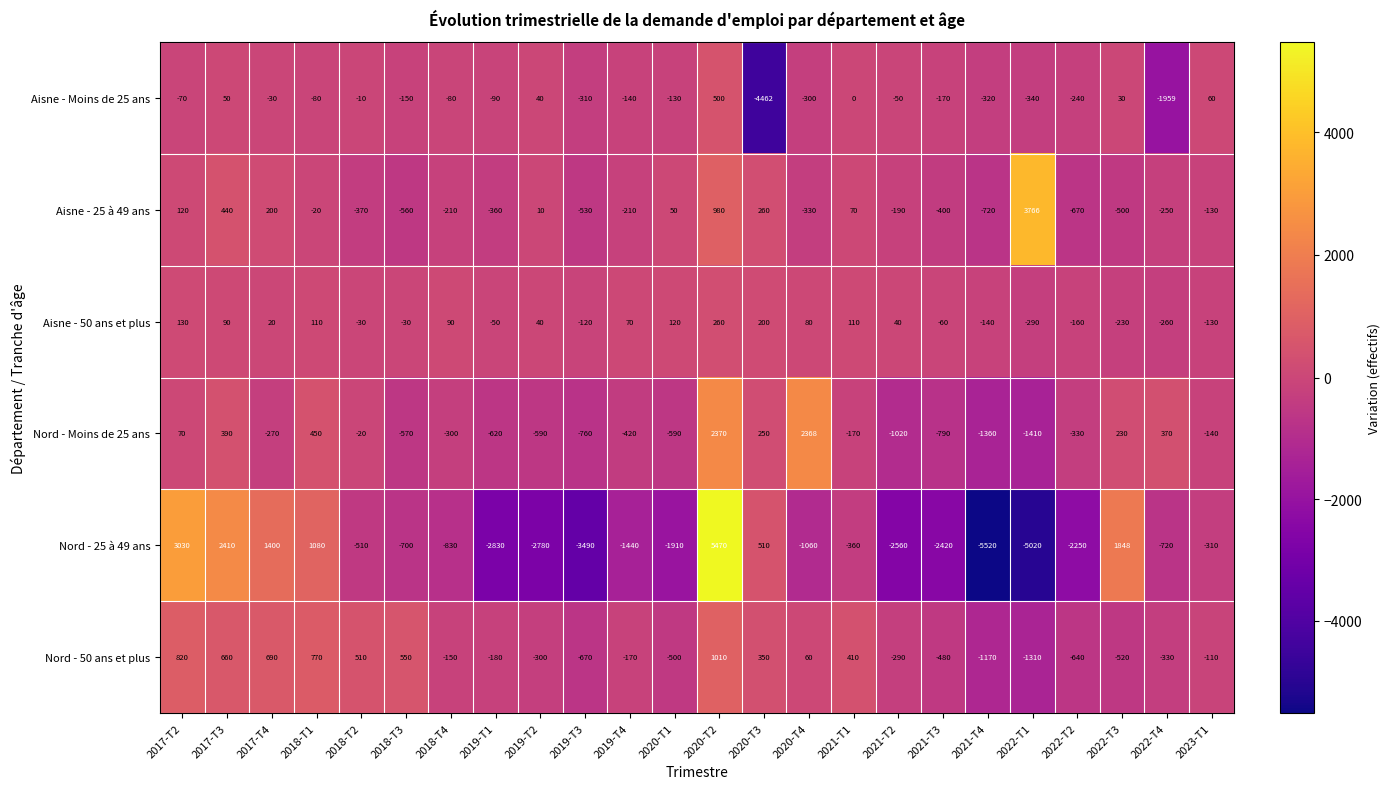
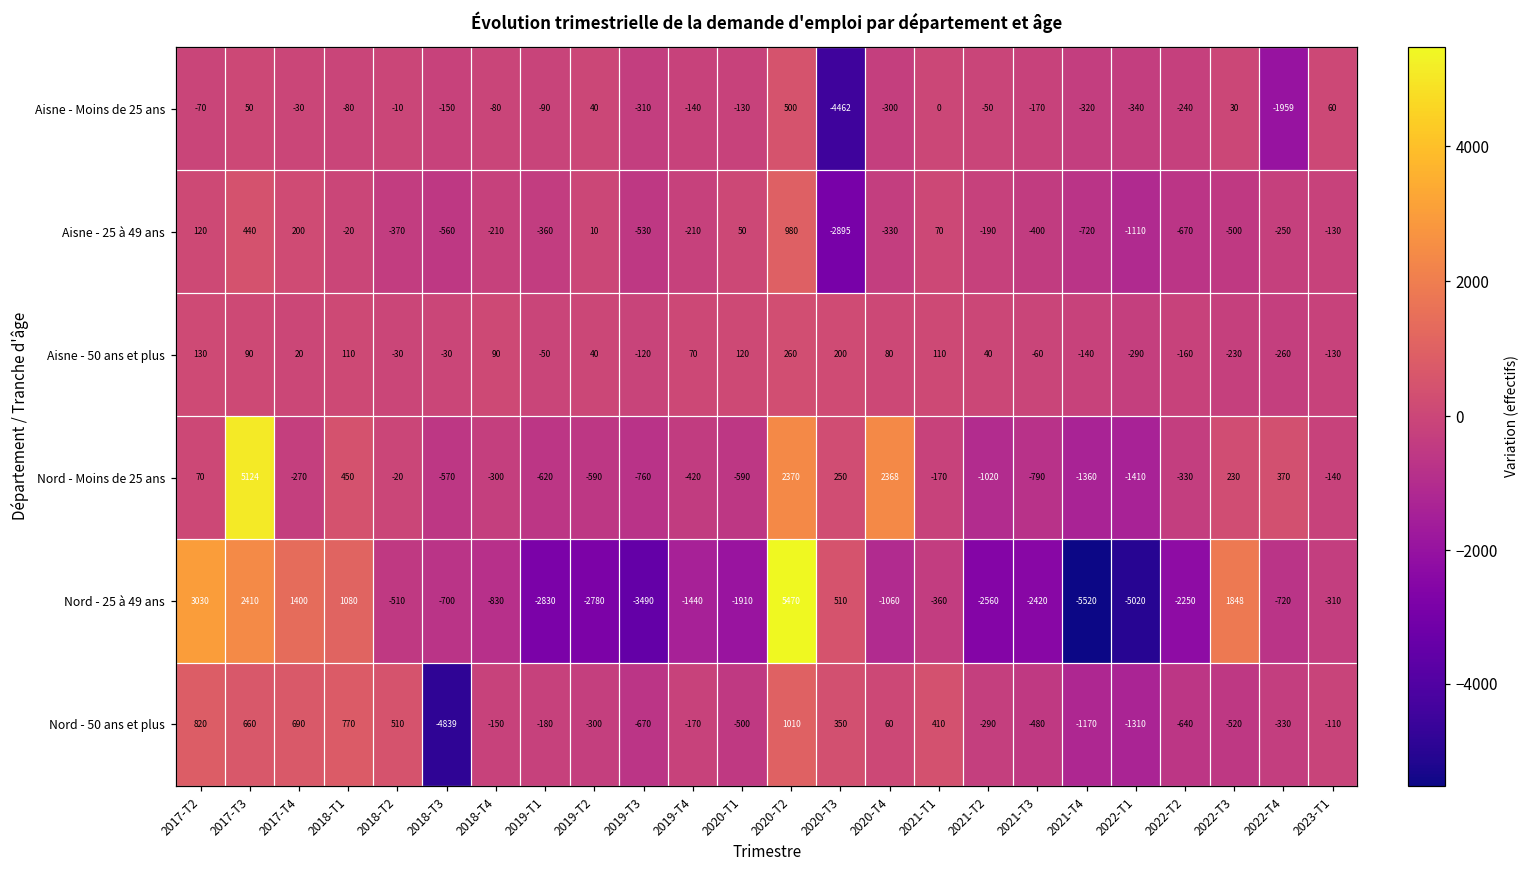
  {
    "Aisne - Moins de 25 ans": {
      "2017-T2": -70,
      "2017-T3": 50,
      "2017-T4": -30,
      "2018-T1": -80,
      "2018-T2": -10,
      "2018-T3": -150,
      "2018-T4": -80,
      "2019-T1": -90,
      "2019-T2": 40,
      "2019-T3": -310,
      "2019-T4": -140,
      "2020-T1": -130,
      "2020-T2": 500,
      "2020-T3": -4462,
      "2020-T4": -300,
      "2021-T1": 0,
      "2021-T2": -50,
      "2021-T3": -170,
      "2021-T4": -320,
      "2022-T1": -340,
      "2022-T2": -240,
      "2022-T3": 30,
      "2022-T4": -1959,
      "2023-T1": 60
    },
    "Aisne - 25 à 49 ans": {
      "2017-T2": 120,
      "2017-T3": 440,
      "2017-T4": 200,
      "2018-T1": -20,
      "2018-T2": -370,
      "2018-T3": -560,
      "2018-T4": -210,
      "2019-T1": -360,
      "2019-T2": 10,
      "2019-T3": -530,
      "2019-T4": -210,
      "2020-T1": 50,
      "2020-T2": 980,
-     "2020-T3": 260,
+     "2020-T3": -2895,
      "2020-T4": -330,
      "2021-T1": 70,
      "2021-T2": -190,
      "2021-T3": -400,
      "2021-T4": -720,
-     "2022-T1": 3766,
+     "2022-T1": -1110,
      "2022-T2": -670,
      "2022-T3": -500,
      "2022-T4": -250,
      "2023-T1": -130
    },
    "Aisne - 50 ans et plus": {
      "2017-T2": 130,
      "2017-T3": 90,
      "2017-T4": 20,
      "2018-T1": 110,
      "2018-T2": -30,
      "2018-T3": -30,
      "2018-T4": 90,
      "2019-T1": -50,
      "2019-T2": 40,
      "2019-T3": -120,
      "2019-T4": 70,
      "2020-T1": 120,
      "2020-T2": 260,
      "2020-T3": 200,
      "2020-T4": 80,
      "2021-T1": 110,
      "2021-T2": 40,
      "2021-T3": -60,
      "2021-T4": -140,
      "2022-T1": -290,
      "2022-T2": -160,
      "2022-T3": -230,
      "2022-T4": -260,
      "2023-T1": -130
    },
    "Nord - Moins de 25 ans": {
      "2017-T2": 70,
-     "2017-T3": 390,
+     "2017-T3": 5124,
      "2017-T4": -270,
      "2018-T1": 450,
      "2018-T2": -20,
      "2018-T3": -570,
      "2018-T4": -300,
      "2019-T1": -620,
      "2019-T2": -590,
      "2019-T3": -760,
      "2019-T4": -420,
      "2020-T1": -590,
      "2020-T2": 2370,
      "2020-T3": 250,
      "2020-T4": 2368,
      "2021-T1": -170,
      "2021-T2": -1020,
      "2021-T3": -790,
      "2021-T4": -1360,
      "2022-T1": -1410,
      "2022-T2": -330,
      "2022-T3": 230,
      "2022-T4": 370,
      "2023-T1": -140
    },
    "Nord - 25 à 49 ans": {
      "2017-T2": 3030,
      "2017-T3": 2410,
      "2017-T4": 1400,
      "2018-T1": 1080,
      "2018-T2": -510,
      "2018-T3": -700,
      "2018-T4": -830,
      "2019-T1": -2830,
      "2019-T2": -2780,
      "2019-T3": -3490,
      "2019-T4": -1440,
      "2020-T1": -1910,
      "2020-T2": 5470,
      "2020-T3": 510,
      "2020-T4": -1060,
      "2021-T1": -360,
      "2021-T2": -2560,
      "2021-T3": -2420,
      "2021-T4": -5520,
      "2022-T1": -5020,
      "2022-T2": -2250,
      "2022-T3": 1848,
      "2022-T4": -720,
      "2023-T1": -310
    },
    "Nord - 50 ans et plus": {
      "2017-T2": 820,
      "2017-T3": 660,
      "2017-T4": 690,
      "2018-T1": 770,
      "2018-T2": 510,
-     "2018-T3": 550,
+     "2018-T3": -4839,
      "2018-T4": -150,
      "2019-T1": -180,
      "2019-T2": -300,
      "2019-T3": -670,
      "2019-T4": -170,
      "2020-T1": -500,
      "2020-T2": 1010,
      "2020-T3": 350,
      "2020-T4": 60,
      "2021-T1": 410,
      "2021-T2": -290,
      "2021-T3": -480,
      "2021-T4": -1170,
      "2022-T1": -1310,
      "2022-T2": -640,
      "2022-T3": -520,
      "2022-T4": -330,
      "2023-T1": -110
    }
  }
